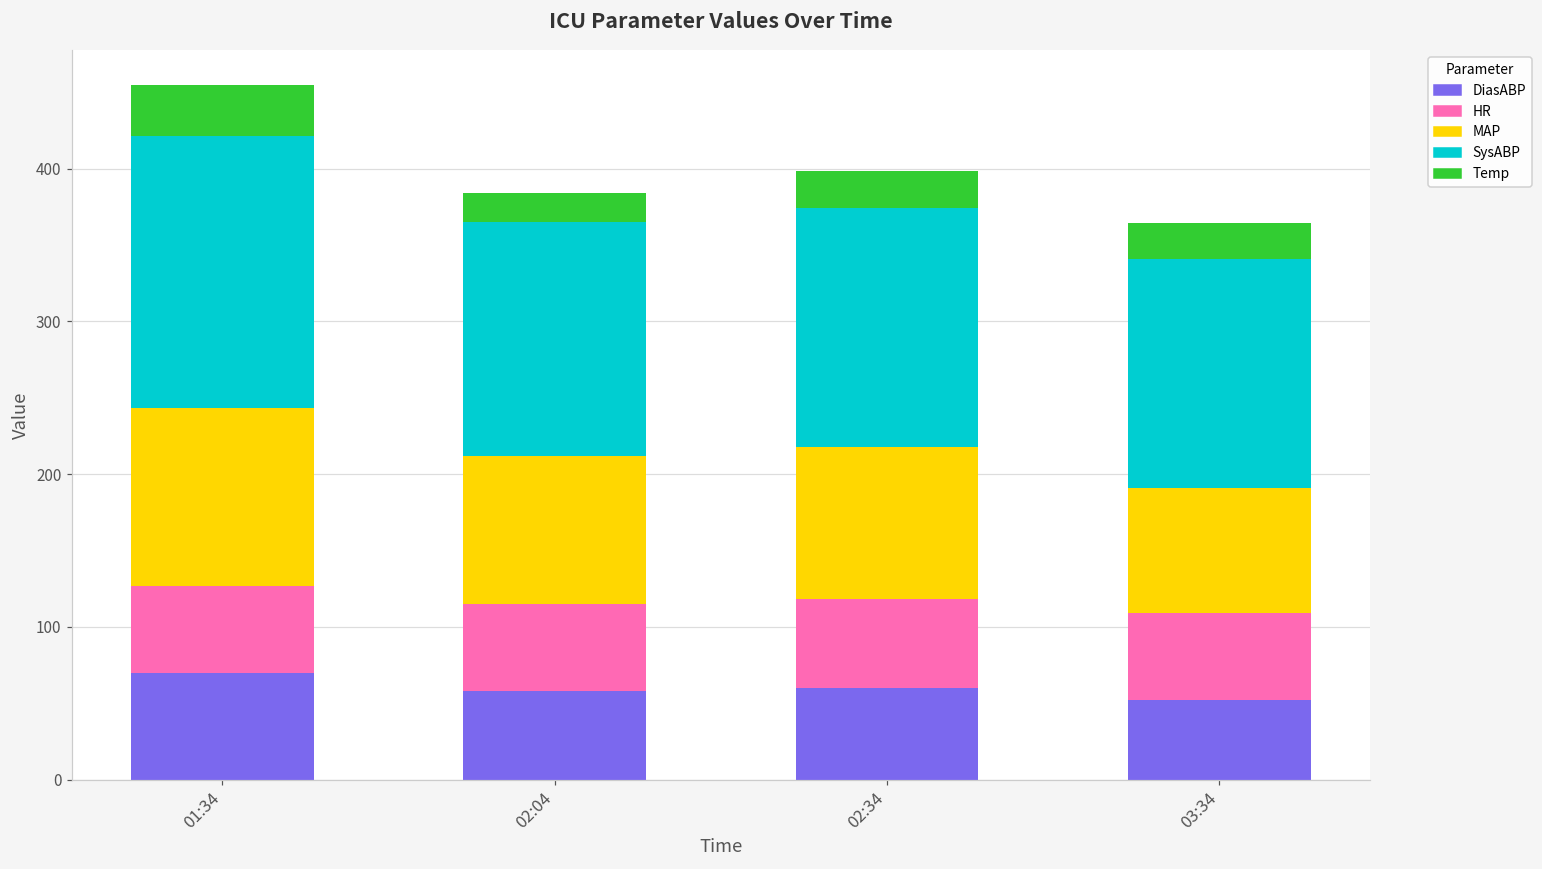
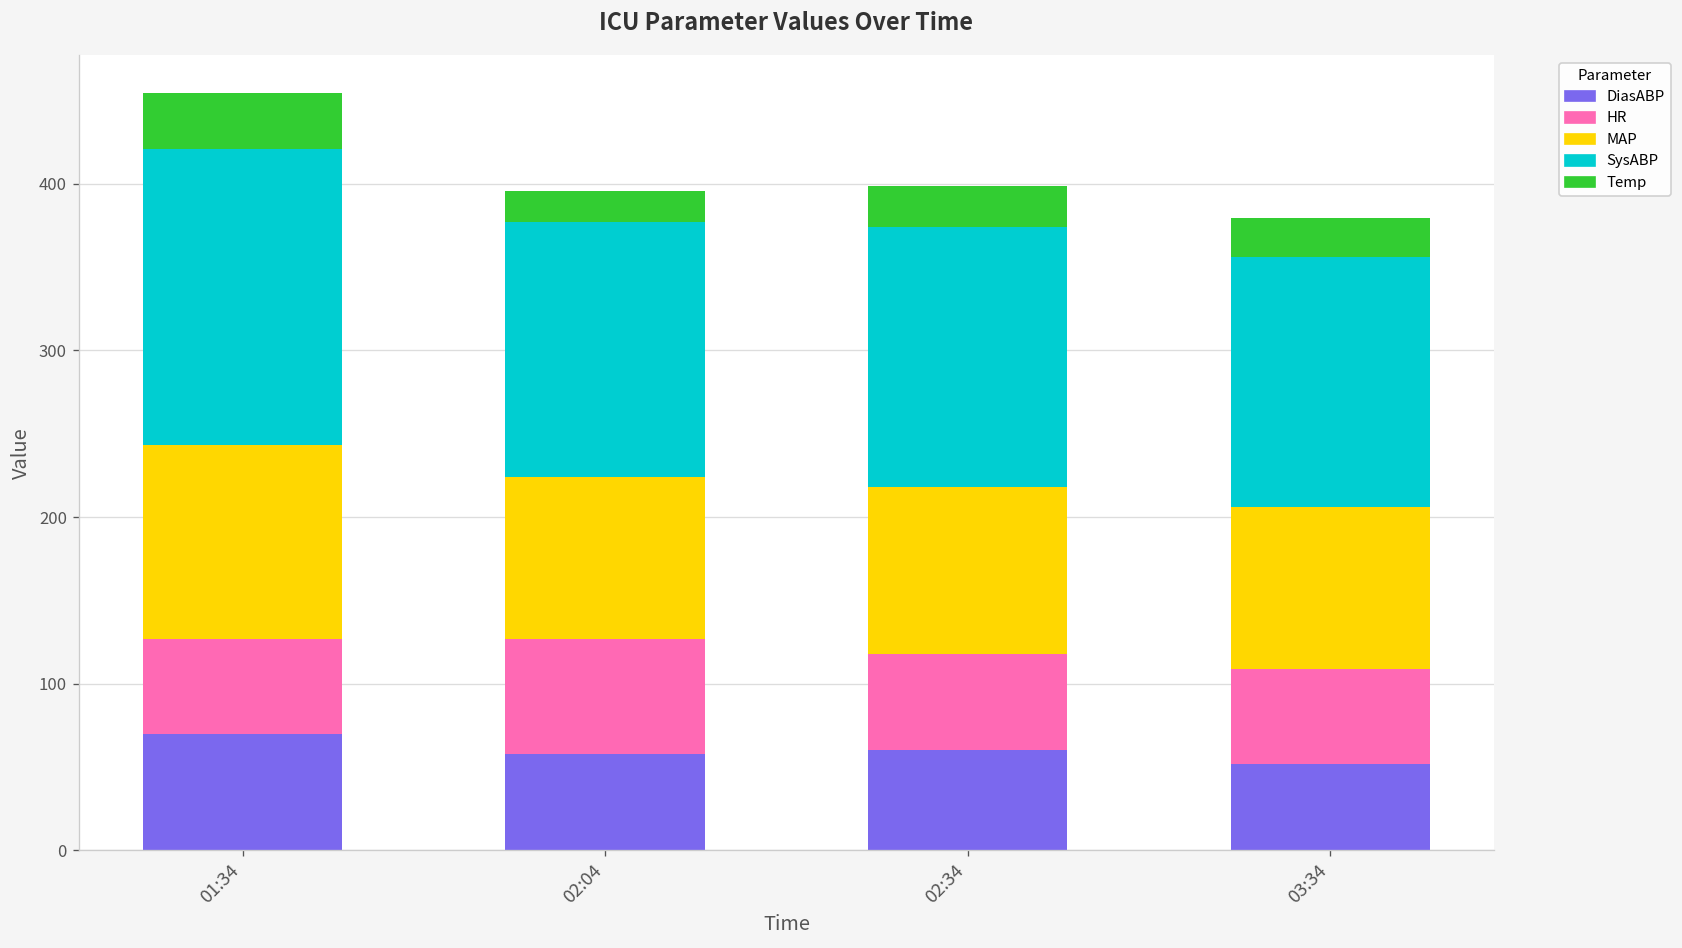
  {
    "DiasABP": {
      "01:34": 70,
      "02:04": 58,
      "02:34": 60,
      "03:34": 52
    },
    "HR": {
      "01:34": 57,
-     "02:04": 57,
+     "02:04": 69,
      "02:34": 58,
      "03:34": 57
    },
    "MAP": {
      "01:34": 116,
      "02:04": 97,
      "02:34": 100,
-     "03:34": 82
+     "03:34": 97
    },
    "SysABP": {
      "01:34": 178,
      "02:04": 153,
      "02:34": 156,
      "03:34": 150
    },
    "Temp": {
      "01:34": 34,
      "02:04": 19,
      "02:34": 25,
      "03:34": 23
    }
  }
